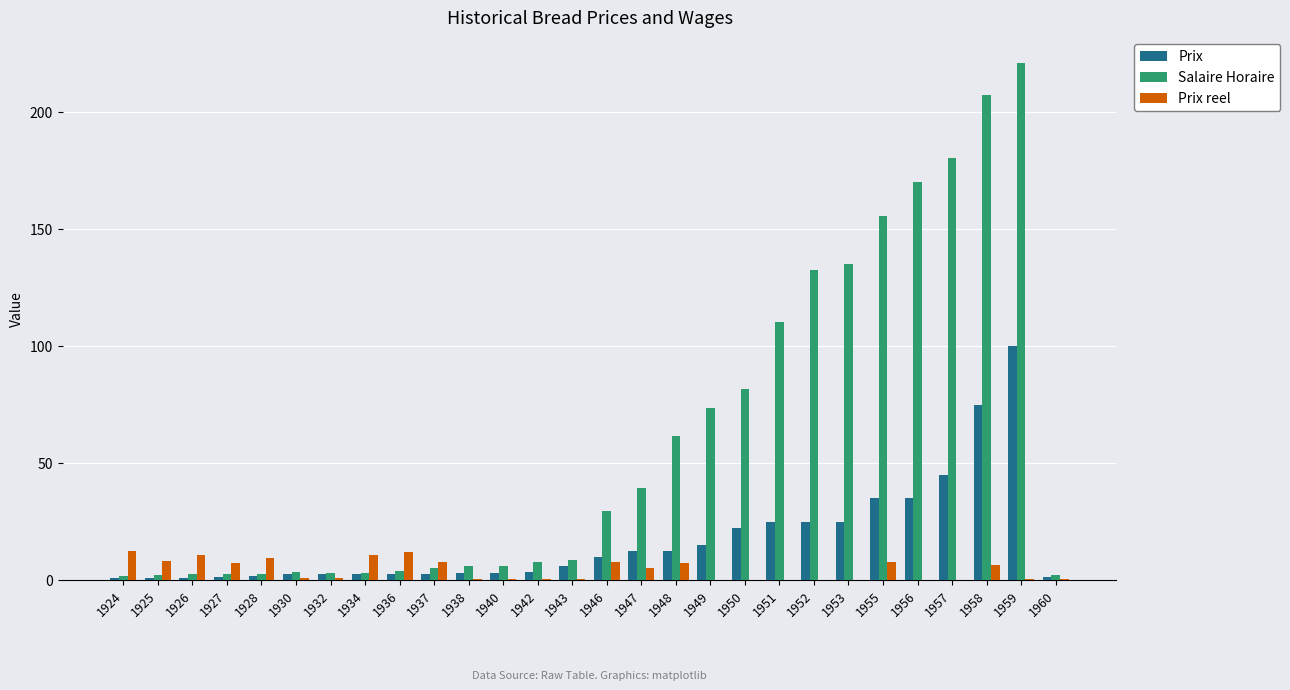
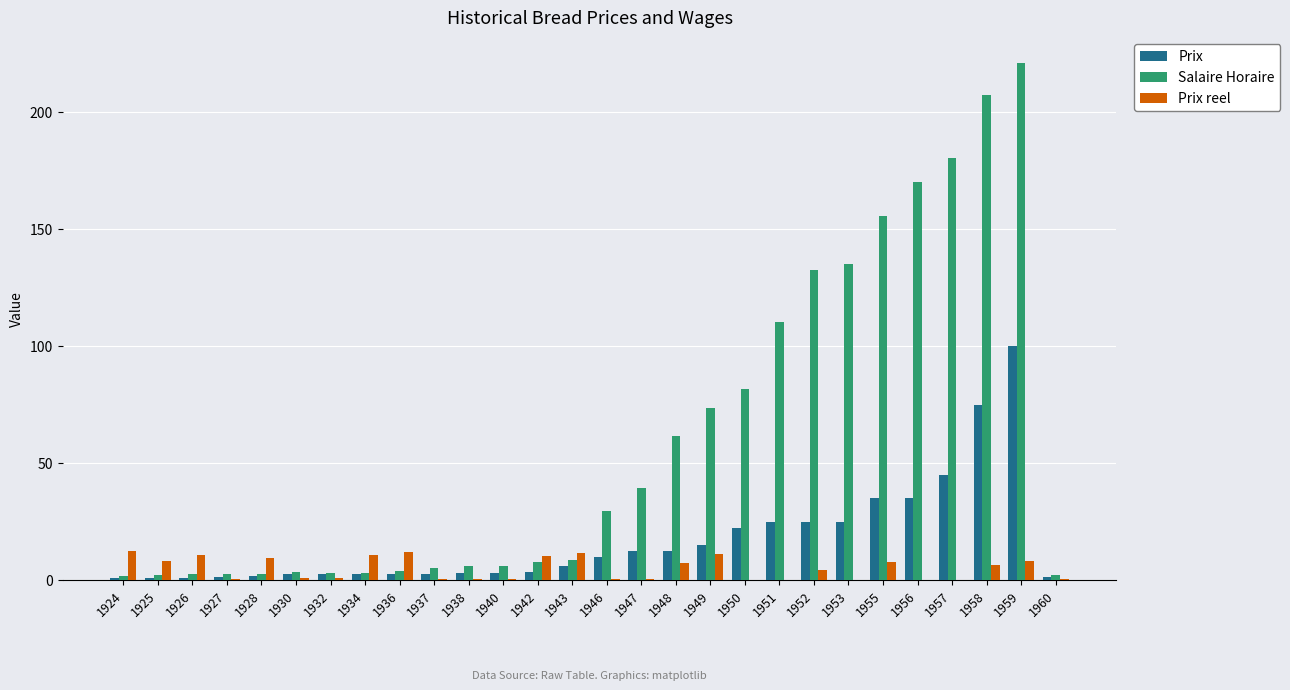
  {
    "Prix reel": {
      "1924": 13,
      "1925": 8,
      "1926": 11,
-     "1927": 7,
+     "1927": 0,
      "1928": 9,
      "1934": 11,
      "1936": 12,
-     "1937": 8,
-     "1942": 0,
-     "1943": 1,
-     "1946": 8,
-     "1947": 5,
+     "1937": 0,
+     "1942": 10,
+     "1943": 12,
+     "1946": 0,
+     "1947": 0,
      "1948": 8,
-     "1949": 0,
-     "1952": 0,
+     "1949": 11,
+     "1952": 4,
      "1955": 8,
      "1958": 7,
-     "1959": 0
+     "1959": 8
    }
  }
